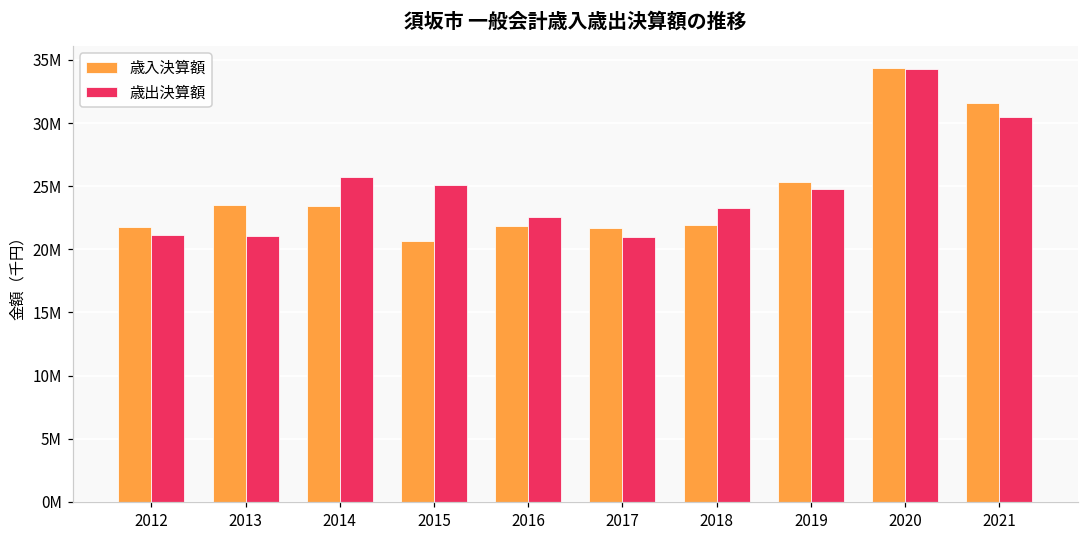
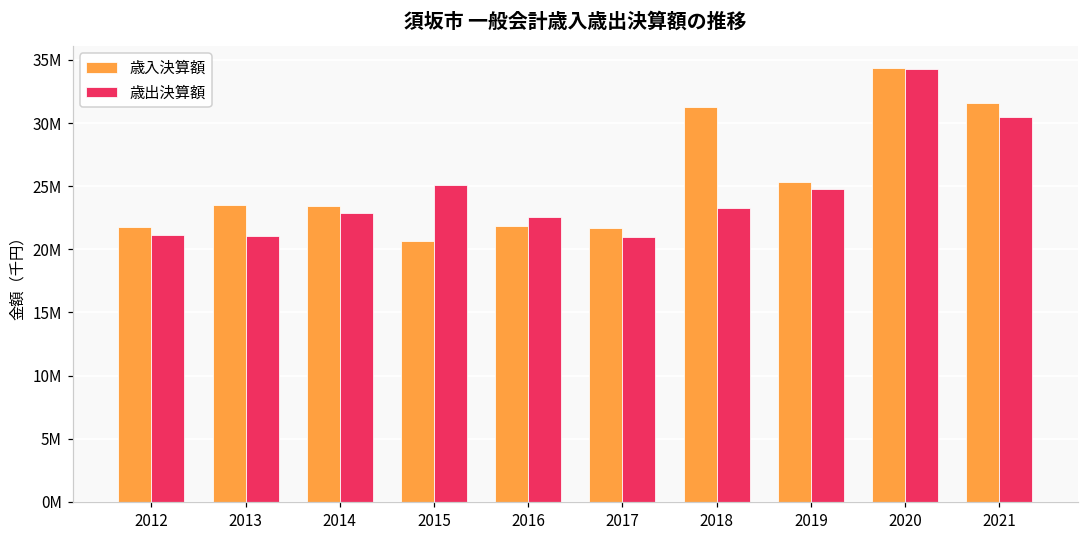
  {
    "歳入決算額": {
      "2012": 21700000,
      "2013": 23500000,
      "2014": 23500000,
      "2015": 20600000,
      "2016": 21800000,
      "2017": 21700000,
-     "2018": 22000000,
+     "2018": 31300000,
      "2019": 25400000,
      "2020": 34400000,
      "2021": 31600000
    },
    "歳出決算額": {
      "2012": 21100000,
      "2013": 21000000,
-     "2014": 25800000,
+     "2014": 22900000,
      "2015": 25100000,
      "2016": 22600000,
      "2017": 21000000,
      "2018": 23300000,
      "2019": 24700000,
      "2020": 34300000,
      "2021": 30500000
    }
  }
